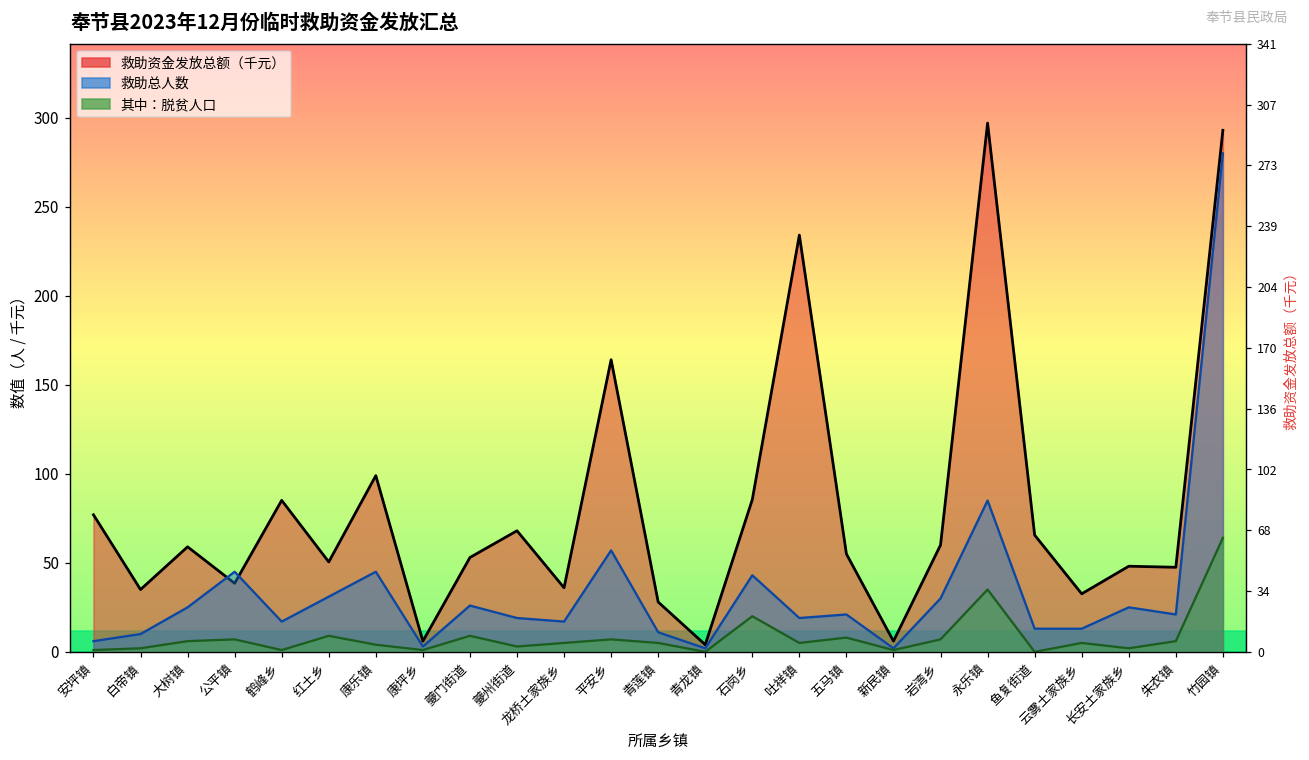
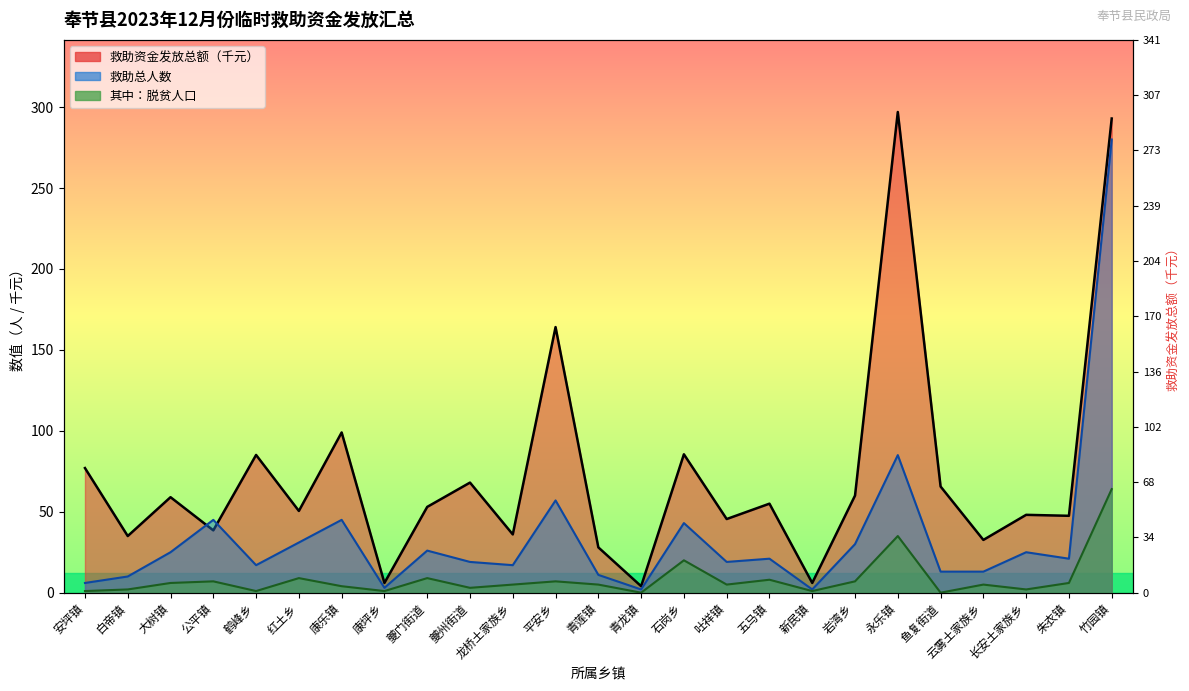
  {
    "救助资金发放总额（千元）": {
      "安坪镇": 77,
      "白帝镇": 35,
      "大树镇": 59,
      "公平镇": 39,
      "鹤峰乡": 85,
      "红土乡": 51,
      "康乐镇": 99,
      "夔门街道": 53,
      "夔州街道": 68,
      "龙桥土家族乡": 36,
      "平安乡": 164,
      "青莲镇": 28,
      "石岗乡": 86,
-     "吐祥镇": 234,
+     "吐祥镇": 46,
      "五马镇": 55,
      "岩湾乡": 60,
      "永乐镇": 297,
      "鱼复街道": 66,
      "云雾土家族乡": 33,
      "长安土家族乡": 48,
      "朱衣镇": 48,
      "竹园镇": 293
    },
    "救助总人数": {
      "大树镇": 25,
      "公平镇": 45,
      "鹤峰乡": 17,
      "红土乡": 31,
      "康乐镇": 45,
      "夔门街道": 26,
      "夔州街道": 19,
      "龙桥土家族乡": 17,
      "平安乡": 57,
      "石岗乡": 43,
      "吐祥镇": 19,
      "五马镇": 21,
      "岩湾乡": 30,
      "永乐镇": 85,
      "鱼复街道": 13,
      "云雾土家族乡": 13,
      "长安土家族乡": 25,
      "朱衣镇": 21,
      "竹园镇": 280
    },
    "其中：脱贫人口": {
      "石岗乡": 20,
      "永乐镇": 35,
      "竹园镇": 64
    }
  }
